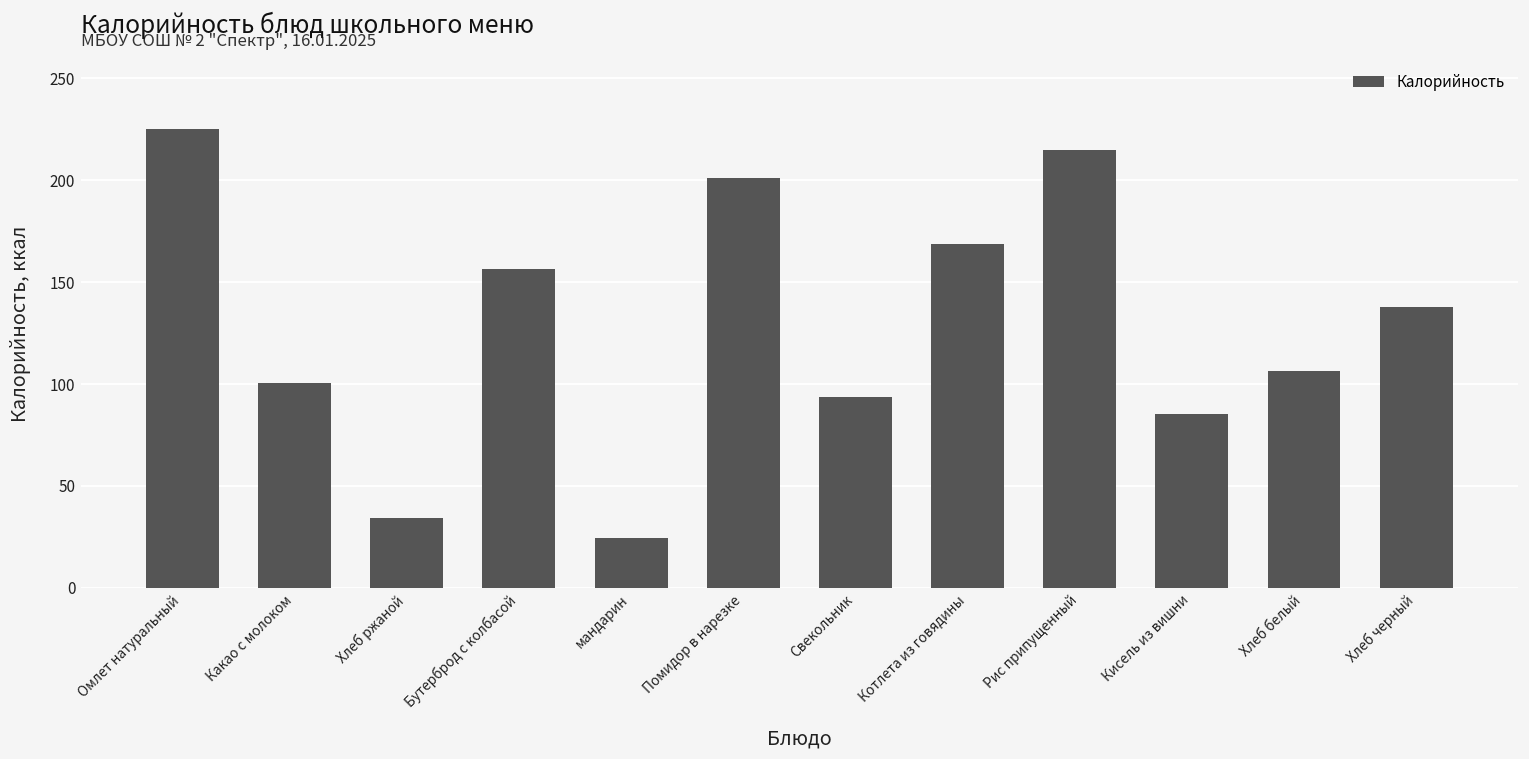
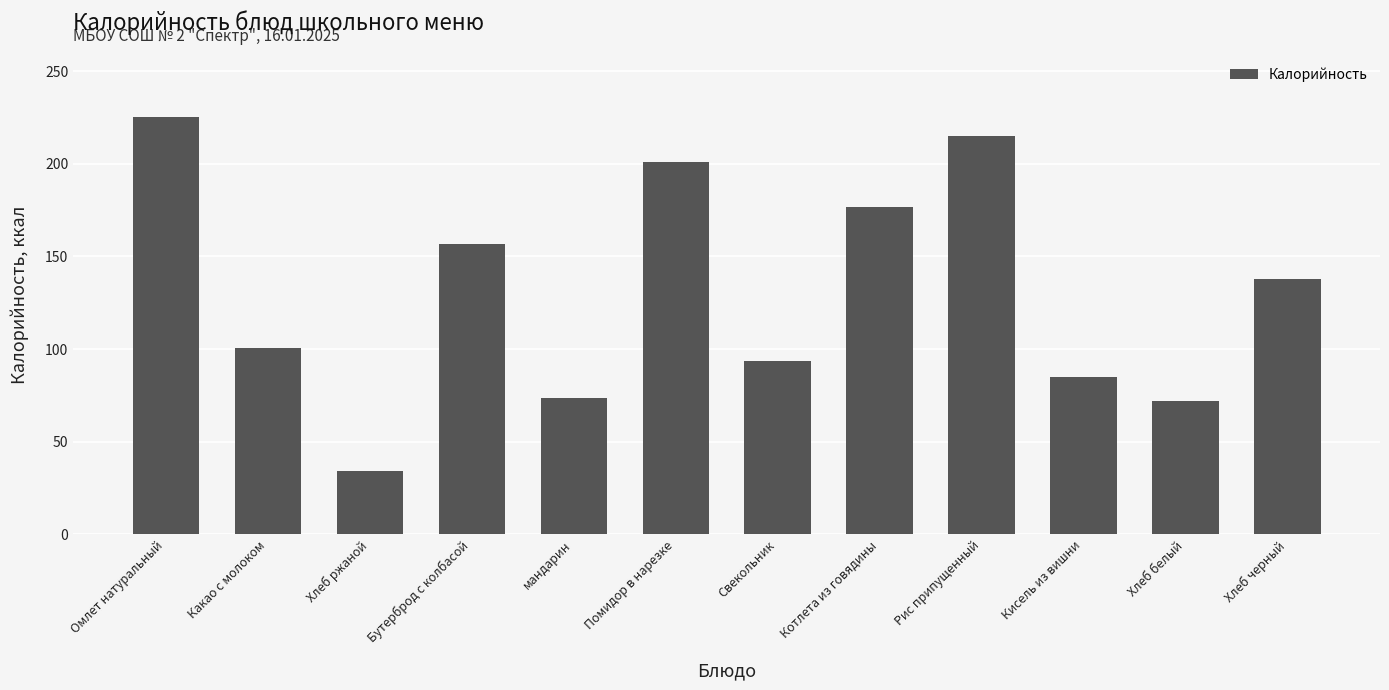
  {
    "Омлет натуральный": 225,
    "Какао с молоком": 100,
    "Хлеб ржаной": 34,
    "Бутерброд с колбасой": 157,
-   "мандарин": 25,
+   "мандарин": 74,
    "Помидор в нарезке": 201,
    "Свекольник": 94,
-   "Котлета из говядины": 169,
+   "Котлета из говядины": 177,
    "Рис припущенный": 215,
    "Кисель из вишни": 85,
-   "Хлеб белый": 106,
+   "Хлеб белый": 72,
    "Хлеб черный": 138
  }
